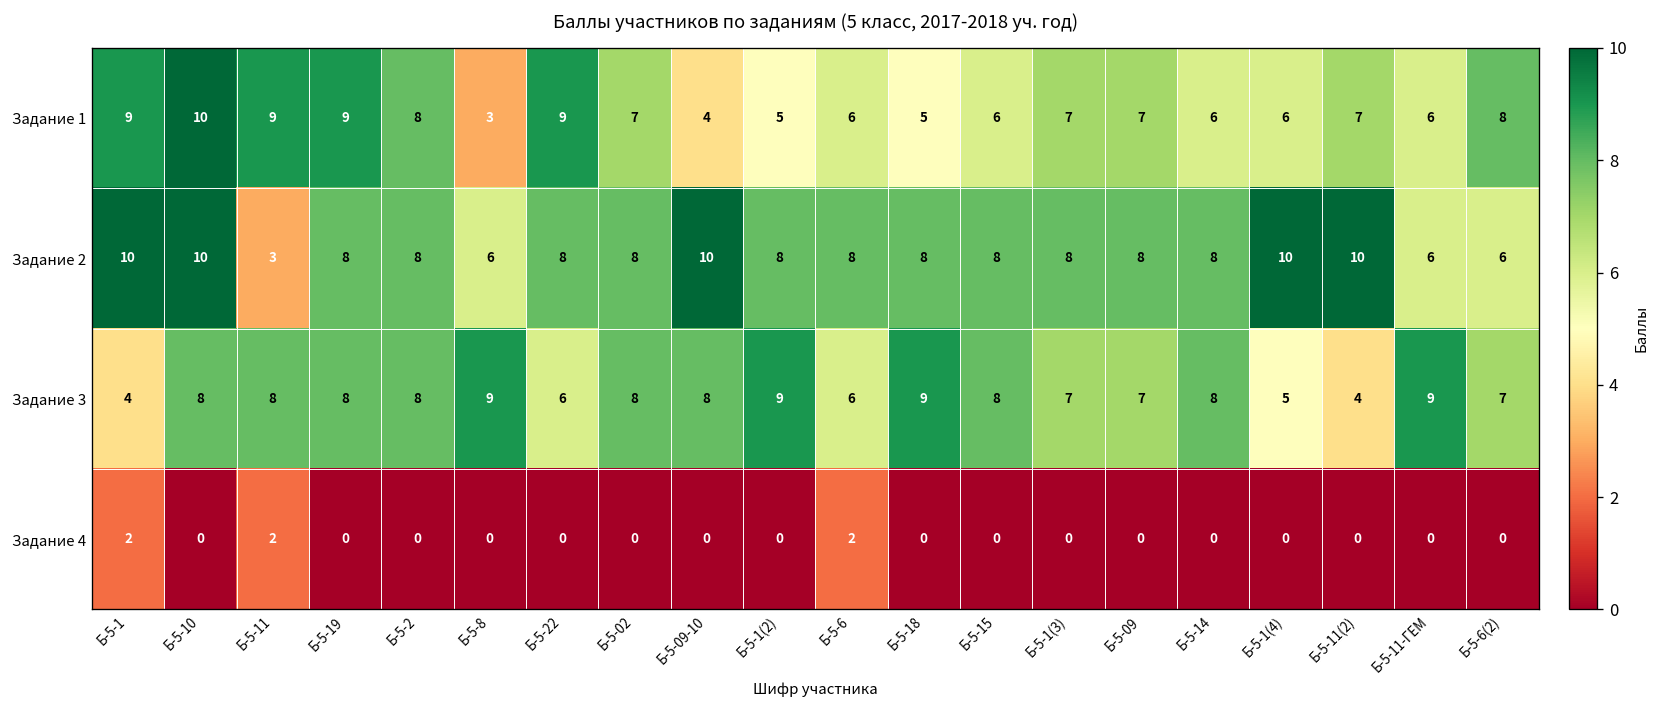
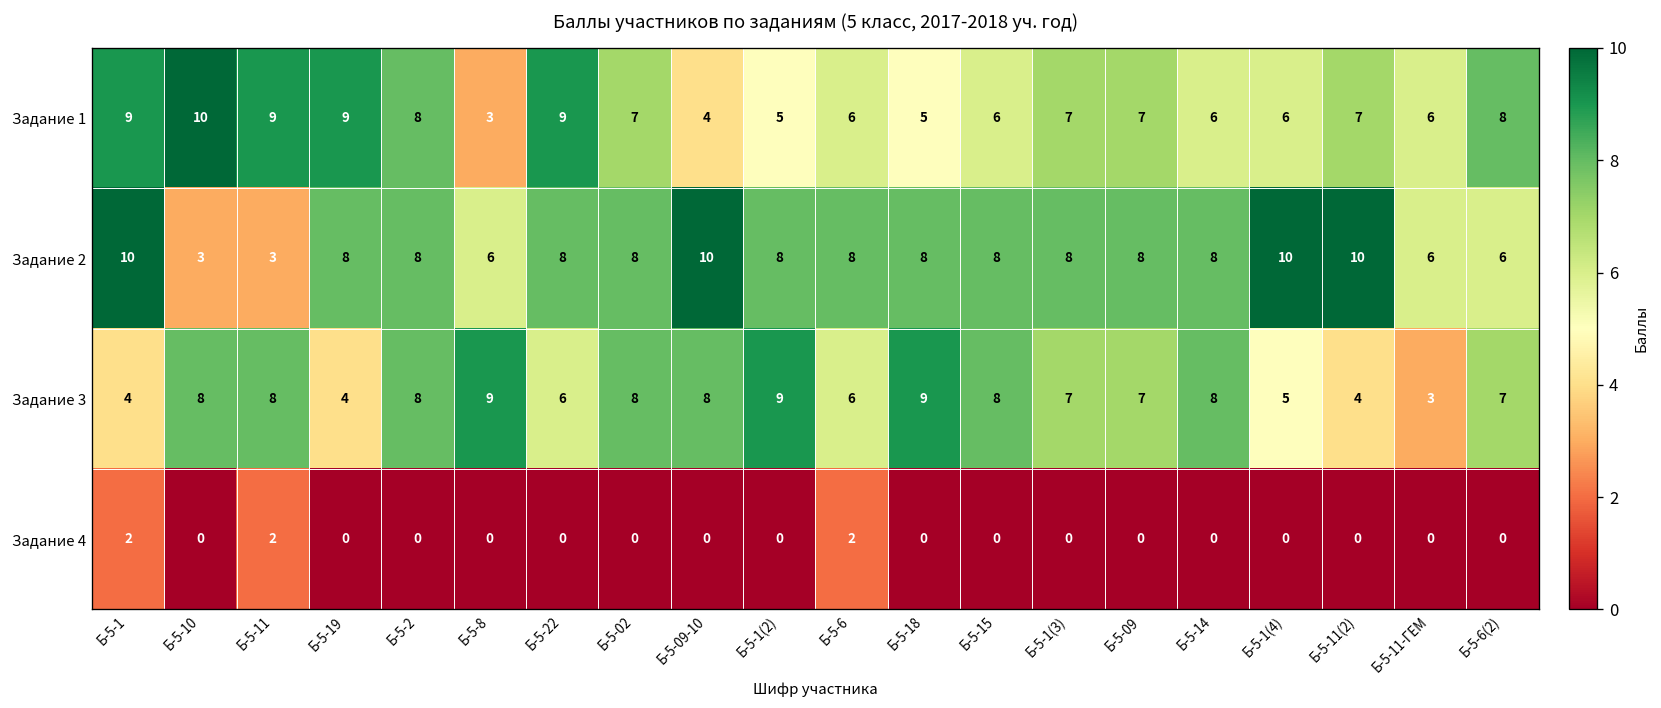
  {
    "Задание 1": {
      "Б-5-1": 9,
      "Б-5-10": 10,
      "Б-5-11": 9,
      "Б-5-19": 9,
      "Б-5-2": 8,
      "Б-5-8": 3,
      "Б-5-22": 9,
      "Б-5-02": 7,
      "Б-5-09-10": 4,
      "Б-5-1(2)": 5,
      "Б-5-6": 6,
      "Б-5-18": 5,
      "Б-5-15": 6,
      "Б-5-1(3)": 7,
      "Б-5-09": 7,
      "Б-5-14": 6,
      "Б-5-1(4)": 6,
      "Б-5-11(2)": 7,
      "Б-5-11-ГЕМ": 6,
      "Б-5-6(2)": 8
    },
    "Задание 2": {
      "Б-5-1": 10,
-     "Б-5-10": 10,
+     "Б-5-10": 3,
      "Б-5-11": 3,
      "Б-5-19": 8,
      "Б-5-2": 8,
      "Б-5-8": 6,
      "Б-5-22": 8,
      "Б-5-02": 8,
      "Б-5-09-10": 10,
      "Б-5-1(2)": 8,
      "Б-5-6": 8,
      "Б-5-18": 8,
      "Б-5-15": 8,
      "Б-5-1(3)": 8,
      "Б-5-09": 8,
      "Б-5-14": 8,
      "Б-5-1(4)": 10,
      "Б-5-11(2)": 10,
      "Б-5-11-ГЕМ": 6,
      "Б-5-6(2)": 6
    },
    "Задание 3": {
      "Б-5-1": 4,
      "Б-5-10": 8,
      "Б-5-11": 8,
-     "Б-5-19": 8,
+     "Б-5-19": 4,
      "Б-5-2": 8,
      "Б-5-8": 9,
      "Б-5-22": 6,
      "Б-5-02": 8,
      "Б-5-09-10": 8,
      "Б-5-1(2)": 9,
      "Б-5-6": 6,
      "Б-5-18": 9,
      "Б-5-15": 8,
      "Б-5-1(3)": 7,
      "Б-5-09": 7,
      "Б-5-14": 8,
      "Б-5-1(4)": 5,
      "Б-5-11(2)": 4,
-     "Б-5-11-ГЕМ": 9,
+     "Б-5-11-ГЕМ": 3,
      "Б-5-6(2)": 7
    },
    "Задание 4": {
      "Б-5-1": 2,
      "Б-5-10": 0,
      "Б-5-11": 2,
      "Б-5-19": 0,
      "Б-5-2": 0,
      "Б-5-8": 0,
      "Б-5-22": 0,
      "Б-5-02": 0,
      "Б-5-09-10": 0,
      "Б-5-1(2)": 0,
      "Б-5-6": 2,
      "Б-5-18": 0,
      "Б-5-15": 0,
      "Б-5-1(3)": 0,
      "Б-5-09": 0,
      "Б-5-14": 0,
      "Б-5-1(4)": 0,
      "Б-5-11(2)": 0,
      "Б-5-11-ГЕМ": 0,
      "Б-5-6(2)": 0
    }
  }
